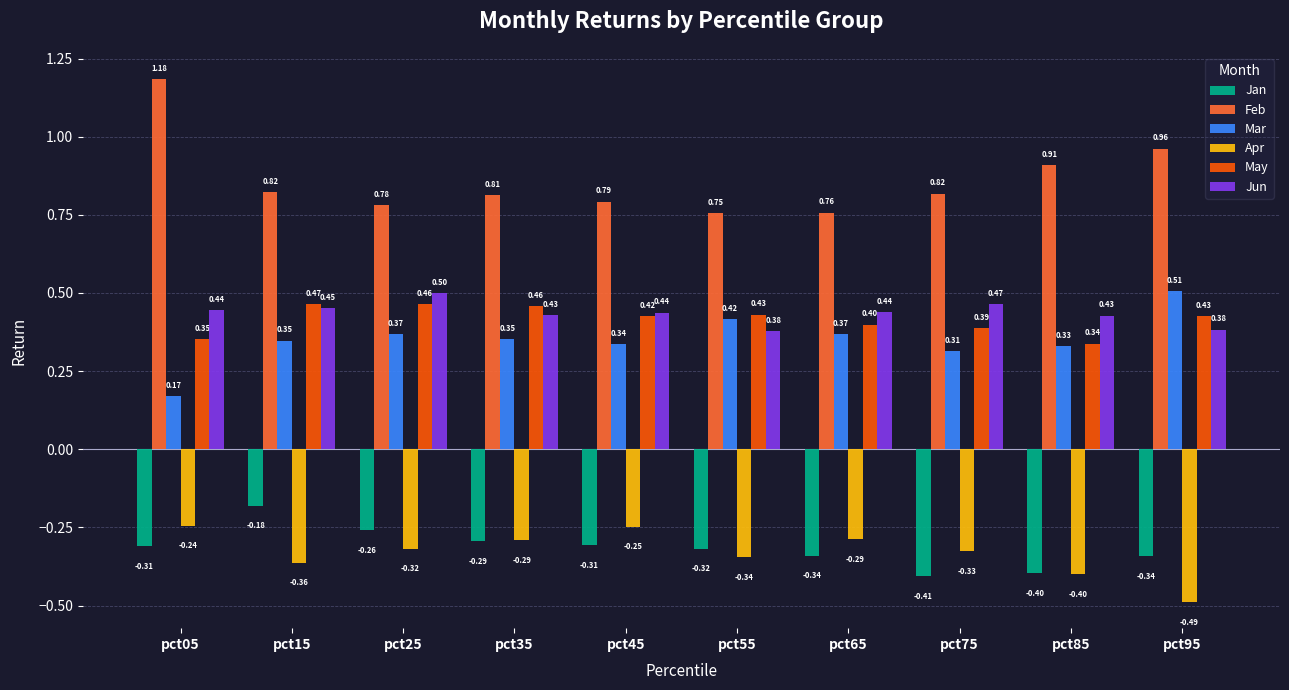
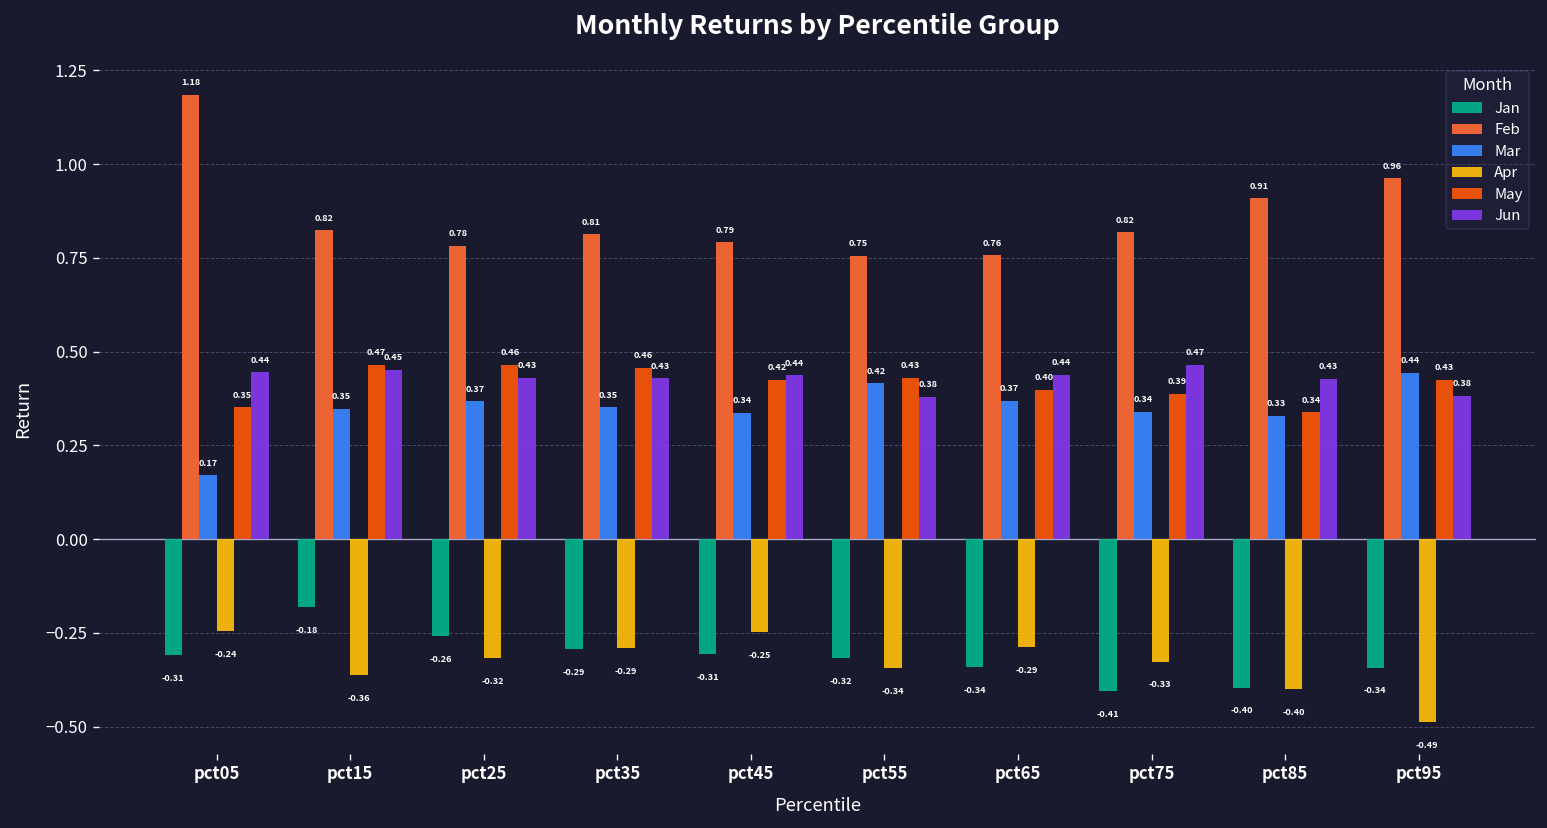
  {
    "Jan": {
      "pct05": -0.31,
      "pct15": -0.18,
      "pct25": -0.26,
      "pct35": -0.29,
      "pct45": -0.31,
      "pct55": -0.32,
      "pct65": -0.34,
      "pct75": -0.41,
      "pct85": -0.40,
      "pct95": -0.34
    },
    "Mar": {
      "pct05": 0.17,
      "pct15": 0.35,
      "pct25": 0.37,
      "pct35": 0.35,
      "pct45": 0.34,
      "pct55": 0.42,
      "pct65": 0.37,
-     "pct75": 0.31,
+     "pct75": 0.34,
      "pct85": 0.33,
-     "pct95": 0.51
+     "pct95": 0.44
    },
    "Apr": {
      "pct05": -0.24,
      "pct15": -0.36,
      "pct25": -0.32,
      "pct35": -0.29,
      "pct45": -0.25,
      "pct55": -0.34,
      "pct65": -0.29,
      "pct75": -0.33,
      "pct85": -0.40,
      "pct95": -0.49
    },
    "Jun": {
      "pct05": 0.44,
      "pct15": 0.45,
-     "pct25": 0.50,
+     "pct25": 0.43,
      "pct35": 0.43,
      "pct45": 0.44,
      "pct55": 0.38,
      "pct65": 0.44,
      "pct75": 0.47,
      "pct85": 0.43,
      "pct95": 0.38
    }
  }
